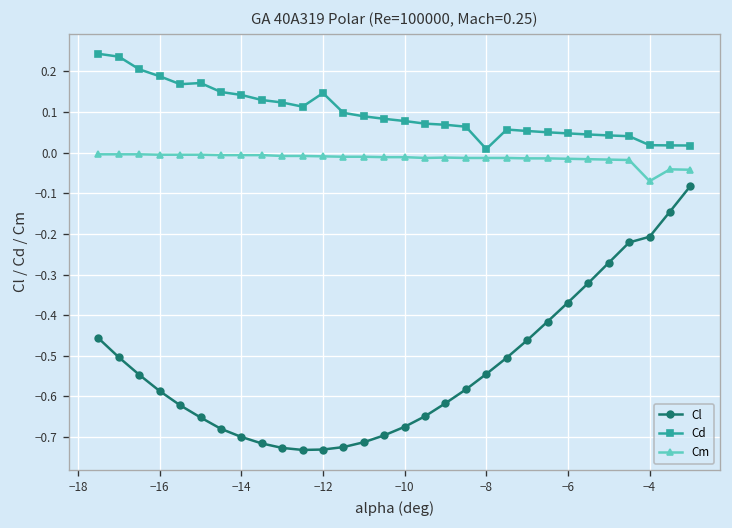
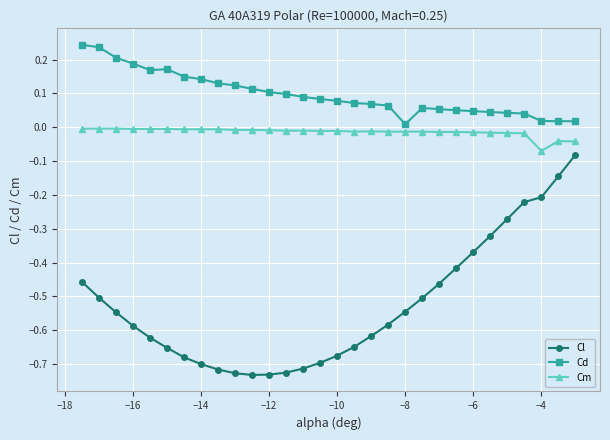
  {
    "Cl": {
      "−16": -0.59,
      "−14": -0.70,
      "−12": -0.73,
      "−10": -0.68,
      "−8": -0.55,
      "−6": -0.37,
      "−4": -0.21
    },
    "Cd": {
      "−16": 0.19,
      "−14": 0.14,
-     "−12": 0.15,
+     "−12": 0.10,
      "−10": 0.08,
      "−8": 0.01,
      "−6": 0.05,
      "−4": 0.02
    },
    "Cm": {
      "−16": -0.01,
      "−14": -0.01,
      "−12": -0.01,
      "−10": -0.01,
      "−8": -0.01,
      "−6": -0.02,
      "−4": -0.07
    }
  }
